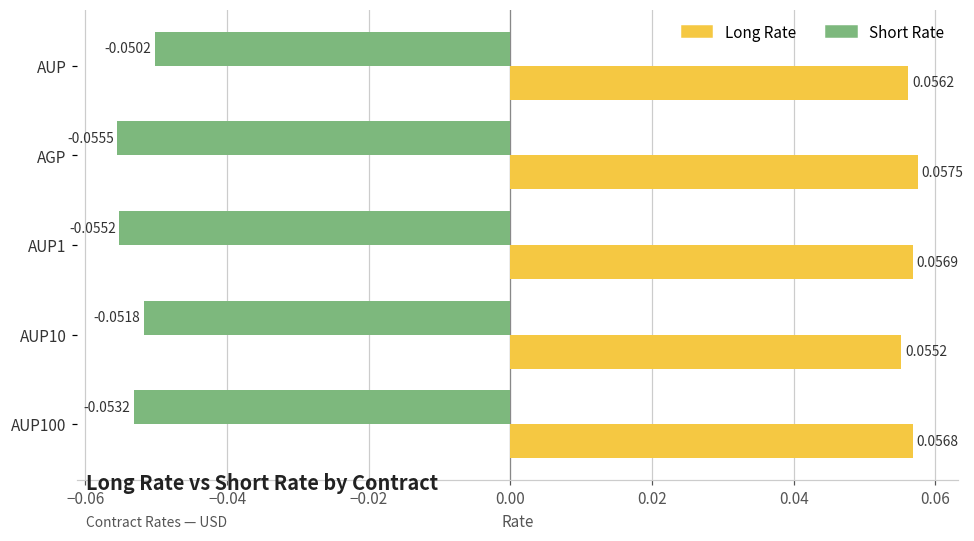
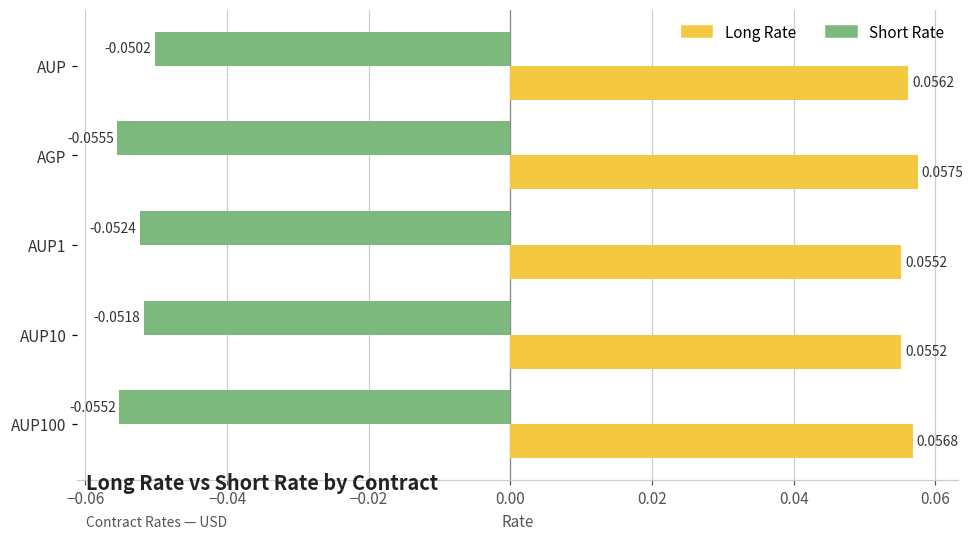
  {
    "Long Rate": {
      "AUP": 0.0562,
      "AGP": 0.0575,
-     "AUP1": 0.0569,
+     "AUP1": 0.0552,
      "AUP10": 0.0552,
      "AUP100": 0.0568
    },
    "Short Rate": {
      "AUP": -0.0502,
      "AGP": -0.0555,
-     "AUP1": -0.0552,
+     "AUP1": -0.0524,
      "AUP10": -0.0518,
-     "AUP100": -0.0532
+     "AUP100": -0.0552
    }
  }
